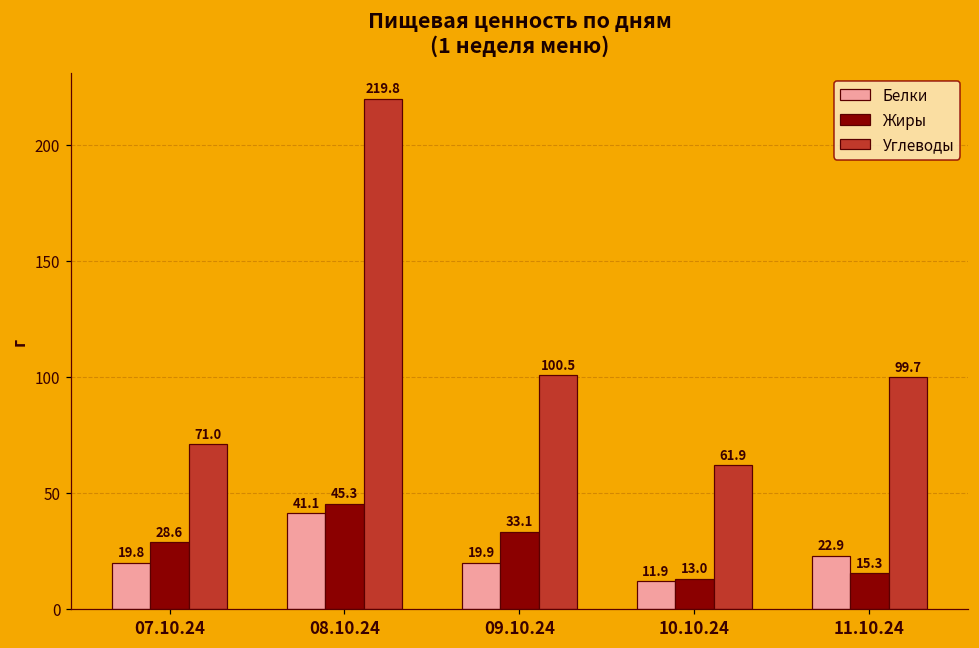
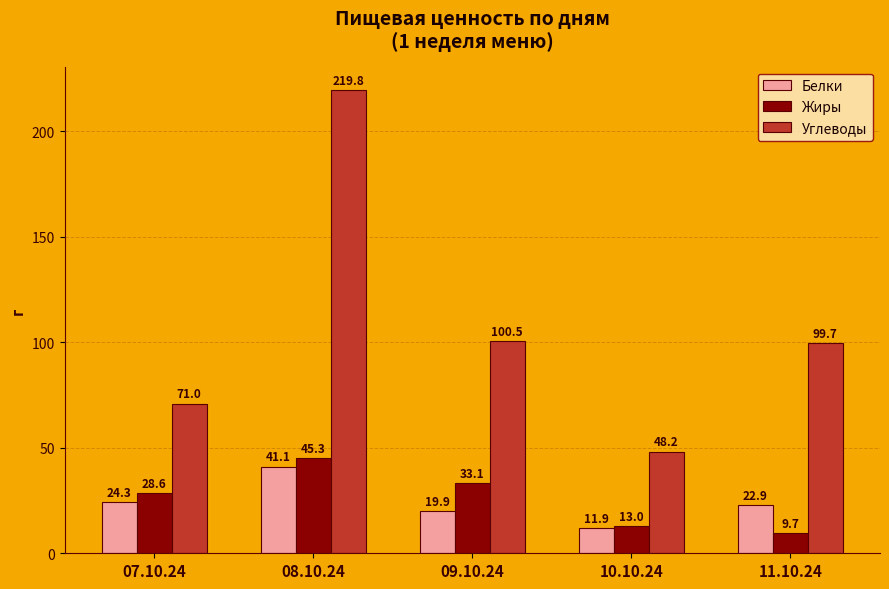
  {
    "Белки": {
-     "07.10.24": 19.8,
+     "07.10.24": 24.3,
      "08.10.24": 41.1,
      "09.10.24": 19.9,
      "10.10.24": 11.9,
      "11.10.24": 22.9
    },
    "Жиры": {
      "07.10.24": 28.6,
      "08.10.24": 45.3,
      "09.10.24": 33.1,
      "10.10.24": 13.0,
-     "11.10.24": 15.3
+     "11.10.24": 9.7
    },
    "Углеводы": {
      "07.10.24": 71.0,
      "08.10.24": 219.8,
      "09.10.24": 100.5,
-     "10.10.24": 61.9,
+     "10.10.24": 48.2,
      "11.10.24": 99.7
    }
  }
